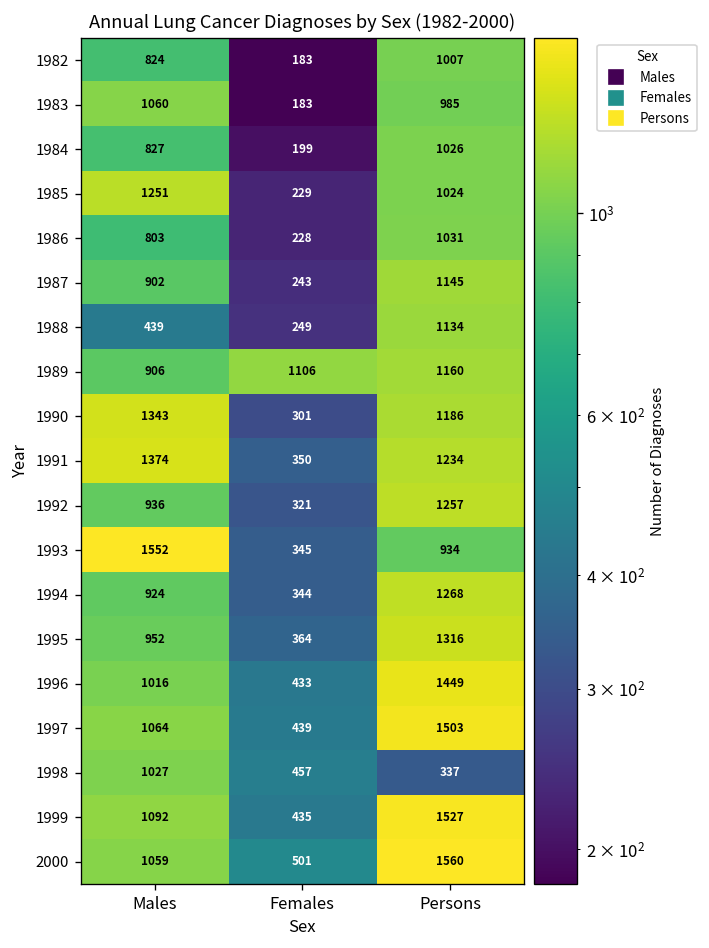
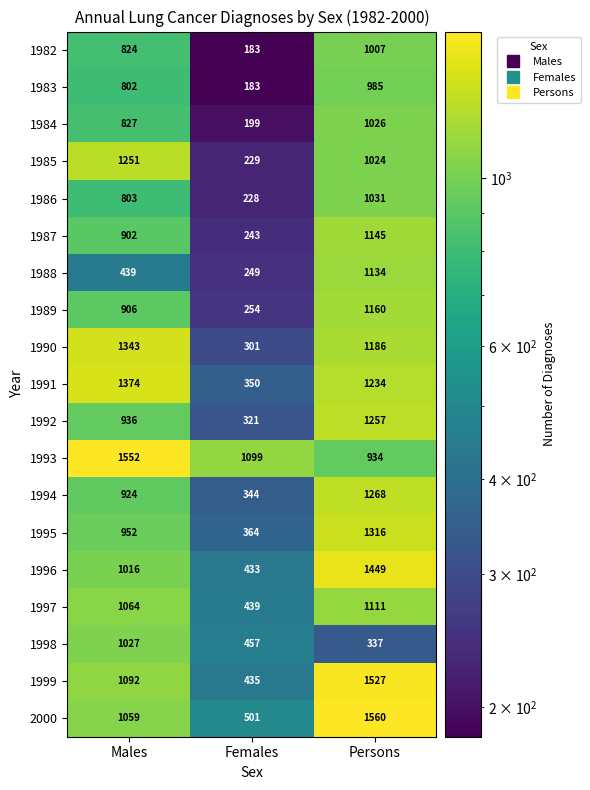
  {
    "1982": {
      "Males": 824,
      "Females": 183,
      "Persons": 1007
    },
    "1983": {
-     "Males": 1060,
+     "Males": 802,
      "Females": 183,
      "Persons": 985
    },
    "1984": {
      "Males": 827,
      "Females": 199,
      "Persons": 1026
    },
    "1985": {
      "Males": 1251,
      "Females": 229,
      "Persons": 1024
    },
    "1986": {
      "Males": 803,
      "Females": 228,
      "Persons": 1031
    },
    "1987": {
      "Males": 902,
      "Females": 243,
      "Persons": 1145
    },
    "1988": {
      "Males": 439,
      "Females": 249,
      "Persons": 1134
    },
    "1989": {
      "Males": 906,
-     "Females": 1106,
+     "Females": 254,
      "Persons": 1160
    },
    "1990": {
      "Males": 1343,
      "Females": 301,
      "Persons": 1186
    },
    "1991": {
      "Males": 1374,
      "Females": 350,
      "Persons": 1234
    },
    "1992": {
      "Males": 936,
      "Females": 321,
      "Persons": 1257
    },
    "1993": {
      "Males": 1552,
-     "Females": 345,
+     "Females": 1099,
      "Persons": 934
    },
    "1994": {
      "Males": 924,
      "Females": 344,
      "Persons": 1268
    },
    "1995": {
      "Males": 952,
      "Females": 364,
      "Persons": 1316
    },
    "1996": {
      "Males": 1016,
      "Females": 433,
      "Persons": 1449
    },
    "1997": {
      "Males": 1064,
      "Females": 439,
-     "Persons": 1503
+     "Persons": 1111
    },
    "1998": {
      "Males": 1027,
      "Females": 457,
      "Persons": 337
    },
    "1999": {
      "Males": 1092,
      "Females": 435,
      "Persons": 1527
    },
    "2000": {
      "Males": 1059,
      "Females": 501,
      "Persons": 1560
    }
  }
